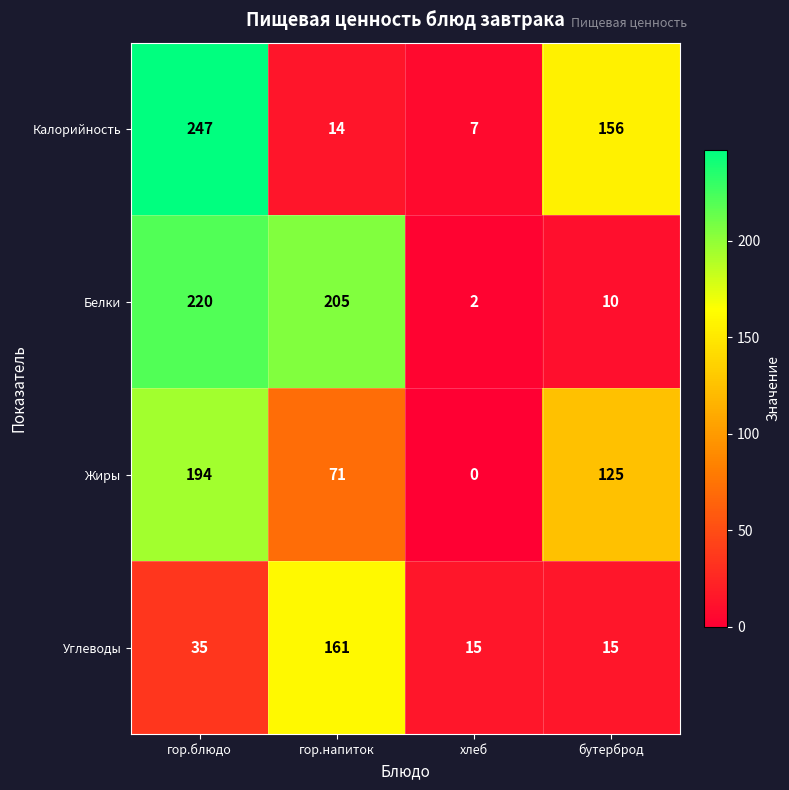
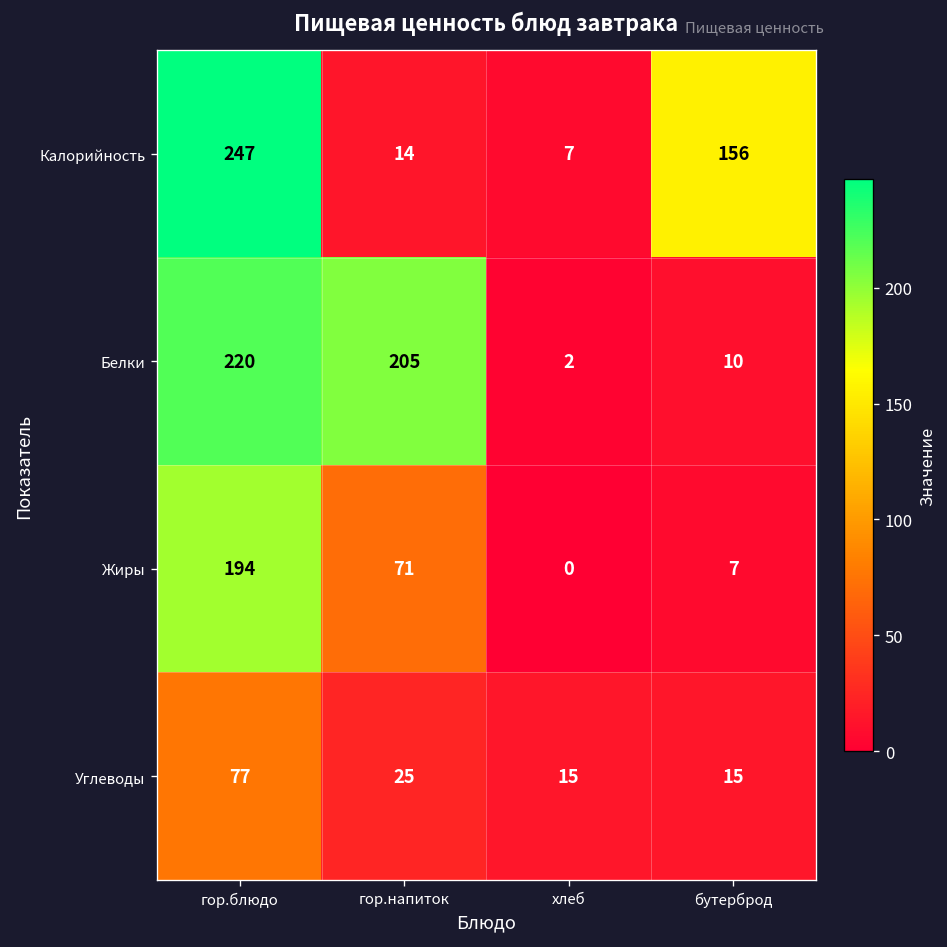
  {
    "Калорийность": {
      "гор.блюдо": 247,
      "гор.напиток": 14,
      "хлеб": 7,
      "бутерброд": 156
    },
    "Белки": {
      "гор.блюдо": 220,
      "гор.напиток": 205,
      "хлеб": 2,
      "бутерброд": 10
    },
    "Жиры": {
      "гор.блюдо": 194,
      "гор.напиток": 71,
      "хлеб": 0,
-     "бутерброд": 125
+     "бутерброд": 7
    },
    "Углеводы": {
-     "гор.блюдо": 35,
-     "гор.напиток": 161,
+     "гор.блюдо": 77,
+     "гор.напиток": 25,
      "хлеб": 15,
      "бутерброд": 15
    }
  }
